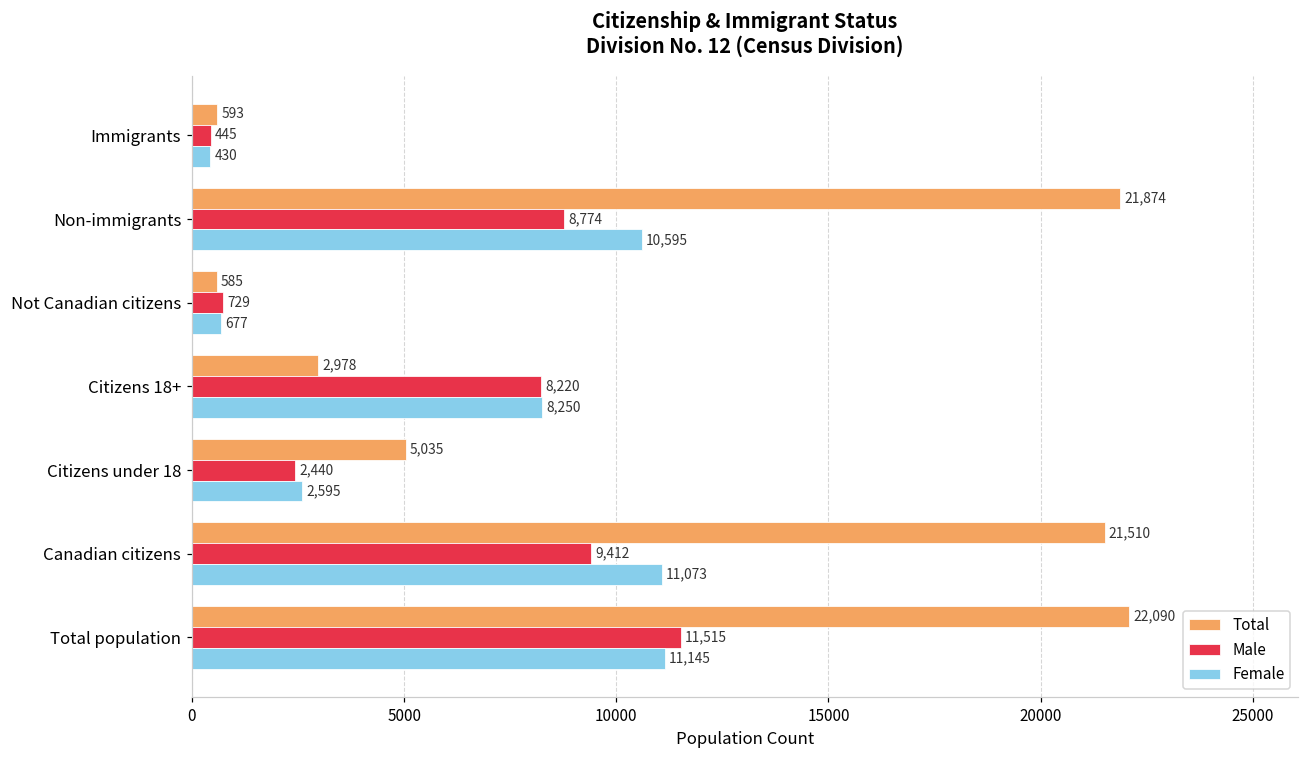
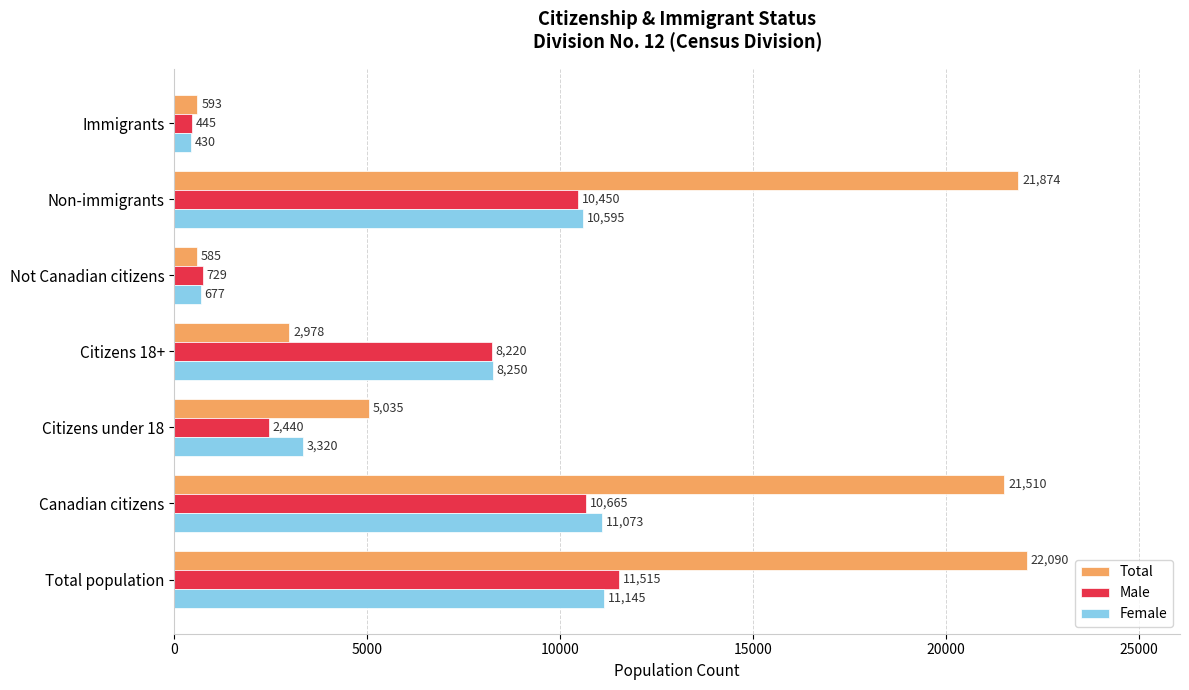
  {
    "Total": {
      "Immigrants": "593",
      "Non-immigrants": "21,874",
      "Not Canadian citizens": "585",
      "Citizens 18+": "2,978",
      "Citizens under 18": "5,035",
      "Canadian citizens": "21,510",
      "Total population": "22,090"
    },
    "Male": {
      "Immigrants": "445",
-     "Non-immigrants": "8,774",
+     "Non-immigrants": "10,450",
      "Not Canadian citizens": "729",
      "Citizens 18+": "8,220",
      "Citizens under 18": "2,440",
-     "Canadian citizens": "9,412",
+     "Canadian citizens": "10,665",
      "Total population": "11,515"
    },
    "Female": {
      "Immigrants": "430",
      "Non-immigrants": "10,595",
      "Not Canadian citizens": "677",
      "Citizens 18+": "8,250",
-     "Citizens under 18": "2,595",
+     "Citizens under 18": "3,320",
      "Canadian citizens": "11,073",
      "Total population": "11,145"
    }
  }
